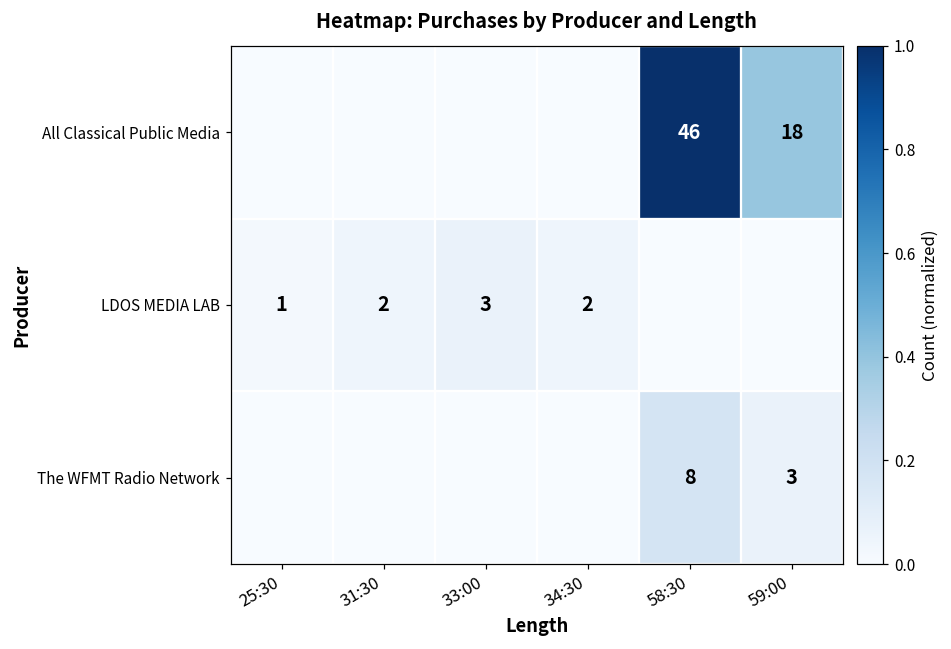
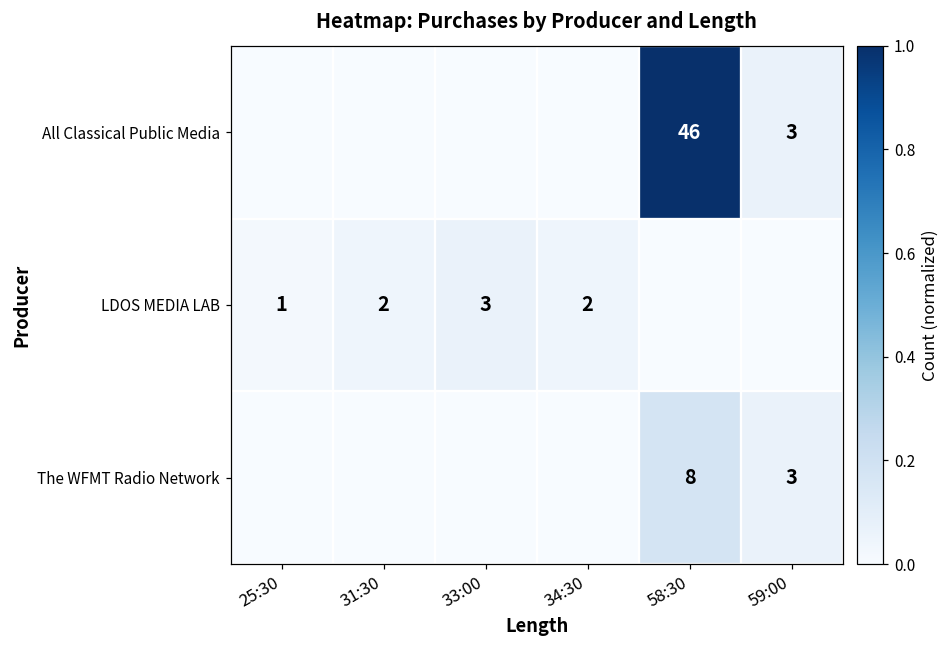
  {
    "All Classical Public Media": {
      "58:30": 46,
-     "59:00": 18
+     "59:00": 3
    },
    "LDOS MEDIA LAB": {
      "25:30": 1,
      "31:30": 2,
      "33:00": 3,
      "34:30": 2
    },
    "The WFMT Radio Network": {
      "58:30": 8,
      "59:00": 3
    }
  }
